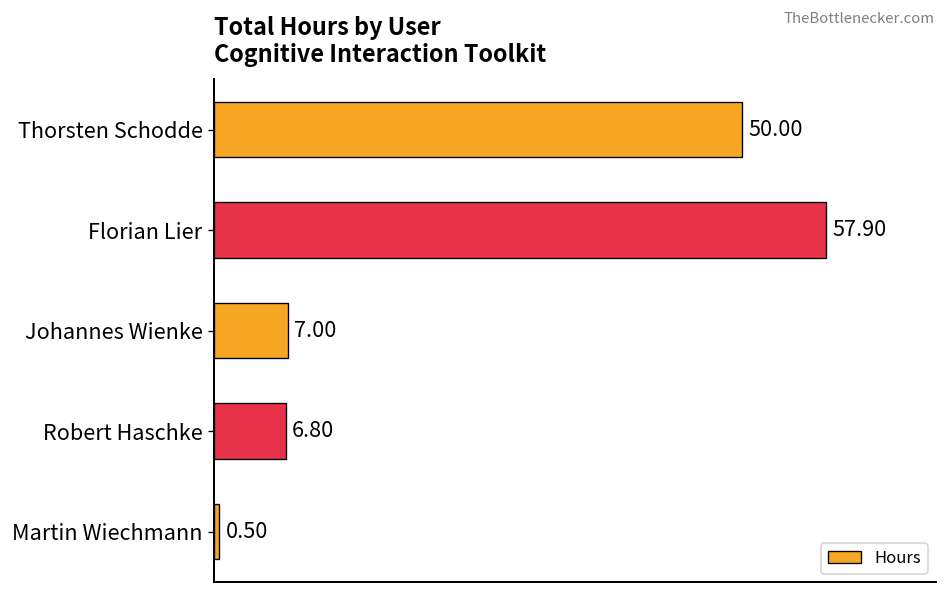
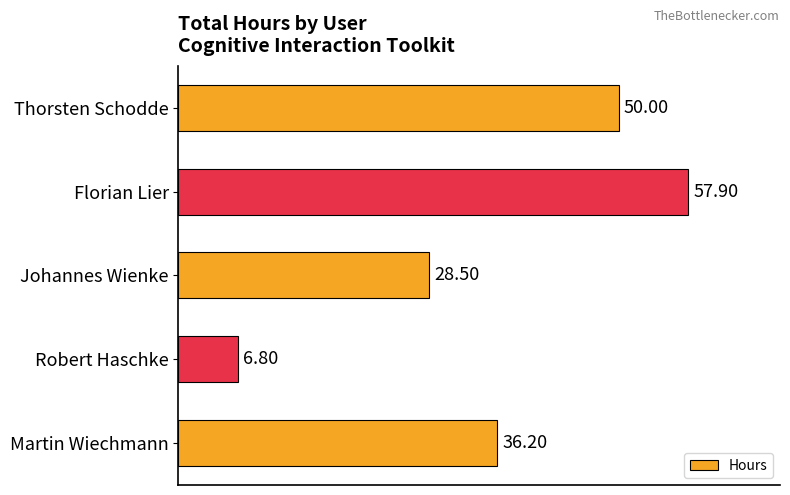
  {
    "Thorsten Schodde": 50.00,
    "Florian Lier": 57.90,
-   "Johannes Wienke": 7.00,
+   "Johannes Wienke": 28.50,
    "Robert Haschke": 6.80,
-   "Martin Wiechmann": 0.50
+   "Martin Wiechmann": 36.20
  }
